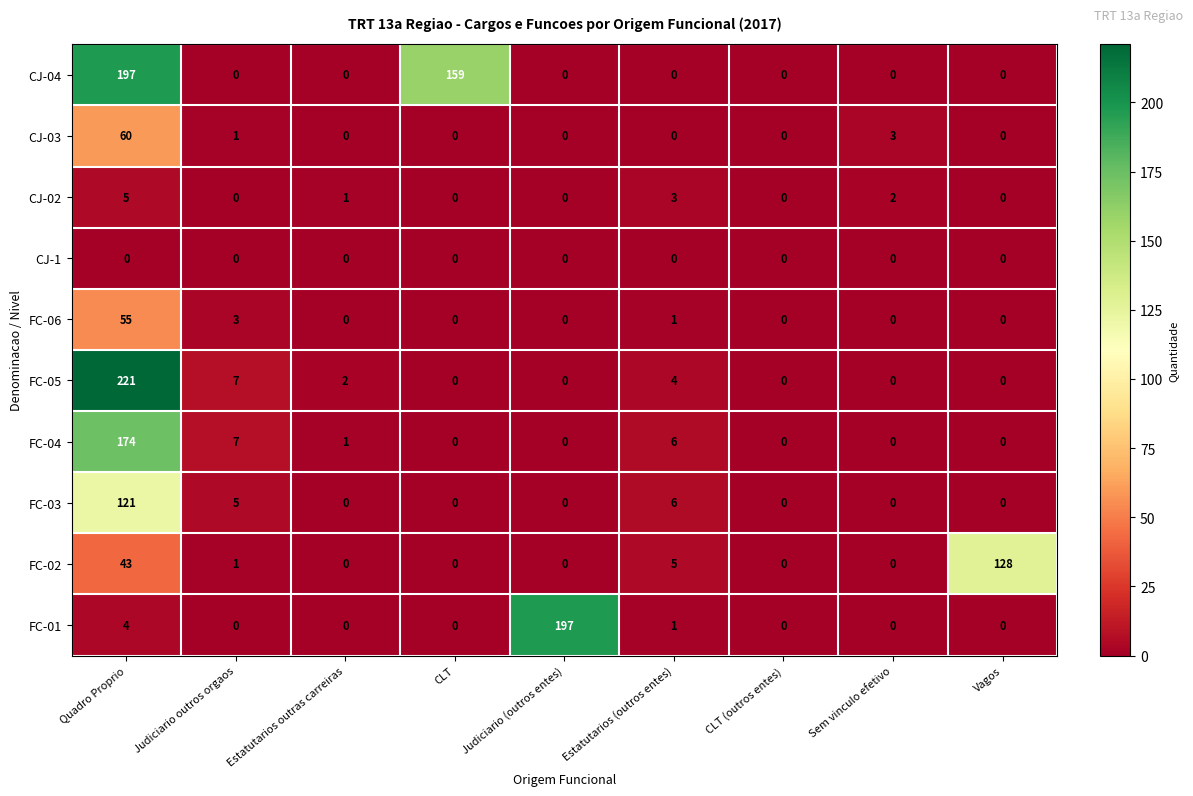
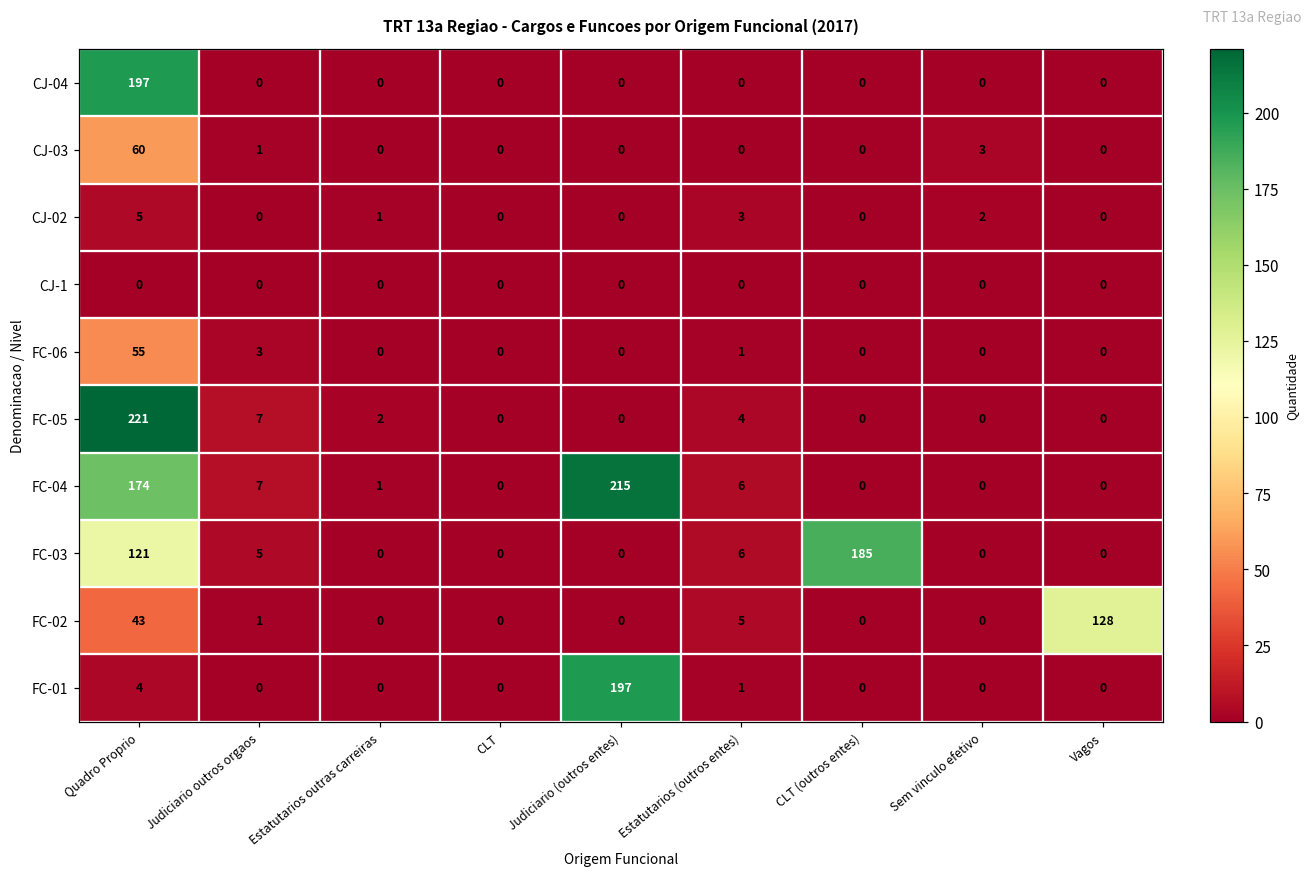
  {
    "CJ-04": {
      "Quadro Proprio": 197,
      "Judiciario outros orgaos": 0,
      "Estatutarios outras carreiras": 0,
-     "CLT": 159,
+     "CLT": 0,
      "Judiciario (outros entes)": 0,
      "Estatutarios (outros entes)": 0,
      "CLT (outros entes)": 0,
      "Sem vinculo efetivo": 0,
      "Vagos": 0
    },
    "CJ-03": {
      "Quadro Proprio": 60,
      "Judiciario outros orgaos": 1,
      "Estatutarios outras carreiras": 0,
      "CLT": 0,
      "Judiciario (outros entes)": 0,
      "Estatutarios (outros entes)": 0,
      "CLT (outros entes)": 0,
      "Sem vinculo efetivo": 3,
      "Vagos": 0
    },
    "CJ-02": {
      "Quadro Proprio": 5,
      "Judiciario outros orgaos": 0,
      "Estatutarios outras carreiras": 1,
      "CLT": 0,
      "Judiciario (outros entes)": 0,
      "Estatutarios (outros entes)": 3,
      "CLT (outros entes)": 0,
      "Sem vinculo efetivo": 2,
      "Vagos": 0
    },
    "CJ-1": {
      "Quadro Proprio": 0,
      "Judiciario outros orgaos": 0,
      "Estatutarios outras carreiras": 0,
      "CLT": 0,
      "Judiciario (outros entes)": 0,
      "Estatutarios (outros entes)": 0,
      "CLT (outros entes)": 0,
      "Sem vinculo efetivo": 0,
      "Vagos": 0
    },
    "FC-06": {
      "Quadro Proprio": 55,
      "Judiciario outros orgaos": 3,
      "Estatutarios outras carreiras": 0,
      "CLT": 0,
      "Judiciario (outros entes)": 0,
      "Estatutarios (outros entes)": 1,
      "CLT (outros entes)": 0,
      "Sem vinculo efetivo": 0,
      "Vagos": 0
    },
    "FC-05": {
      "Quadro Proprio": 221,
      "Judiciario outros orgaos": 7,
      "Estatutarios outras carreiras": 2,
      "CLT": 0,
      "Judiciario (outros entes)": 0,
      "Estatutarios (outros entes)": 4,
      "CLT (outros entes)": 0,
      "Sem vinculo efetivo": 0,
      "Vagos": 0
    },
    "FC-04": {
      "Quadro Proprio": 174,
      "Judiciario outros orgaos": 7,
      "Estatutarios outras carreiras": 1,
      "CLT": 0,
-     "Judiciario (outros entes)": 0,
+     "Judiciario (outros entes)": 215,
      "Estatutarios (outros entes)": 6,
      "CLT (outros entes)": 0,
      "Sem vinculo efetivo": 0,
      "Vagos": 0
    },
    "FC-03": {
      "Quadro Proprio": 121,
      "Judiciario outros orgaos": 5,
      "Estatutarios outras carreiras": 0,
      "CLT": 0,
      "Judiciario (outros entes)": 0,
      "Estatutarios (outros entes)": 6,
-     "CLT (outros entes)": 0,
+     "CLT (outros entes)": 185,
      "Sem vinculo efetivo": 0,
      "Vagos": 0
    },
    "FC-02": {
      "Quadro Proprio": 43,
      "Judiciario outros orgaos": 1,
      "Estatutarios outras carreiras": 0,
      "CLT": 0,
      "Judiciario (outros entes)": 0,
      "Estatutarios (outros entes)": 5,
      "CLT (outros entes)": 0,
      "Sem vinculo efetivo": 0,
      "Vagos": 128
    },
    "FC-01": {
      "Quadro Proprio": 4,
      "Judiciario outros orgaos": 0,
      "Estatutarios outras carreiras": 0,
      "CLT": 0,
      "Judiciario (outros entes)": 197,
      "Estatutarios (outros entes)": 1,
      "CLT (outros entes)": 0,
      "Sem vinculo efetivo": 0,
      "Vagos": 0
    }
  }
